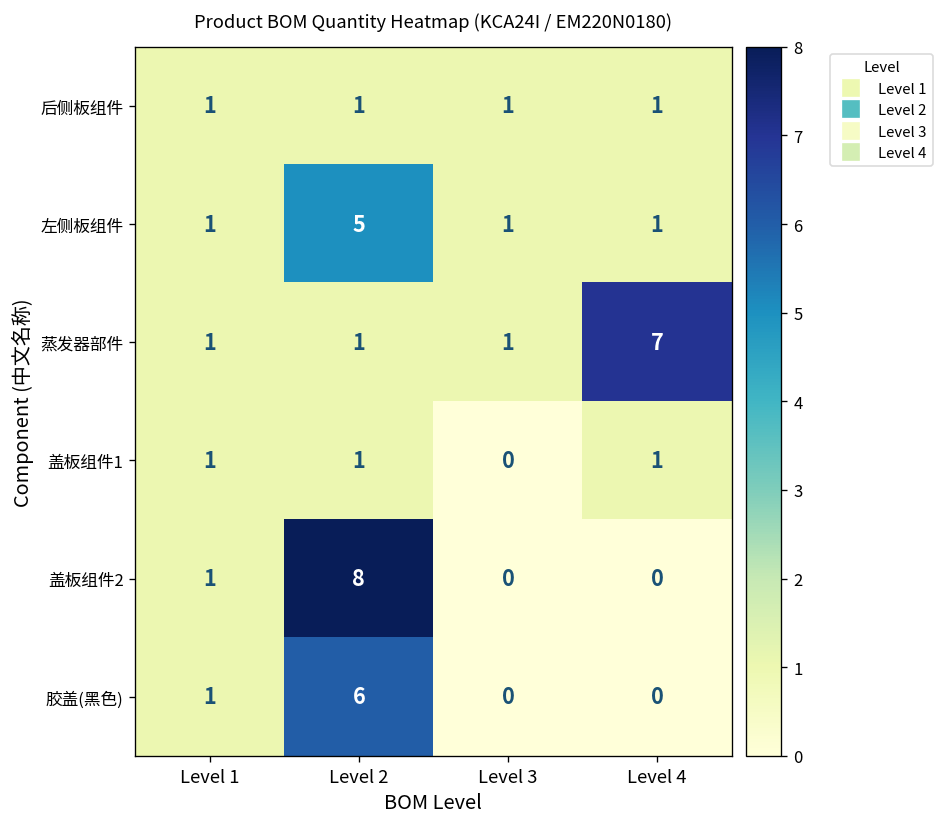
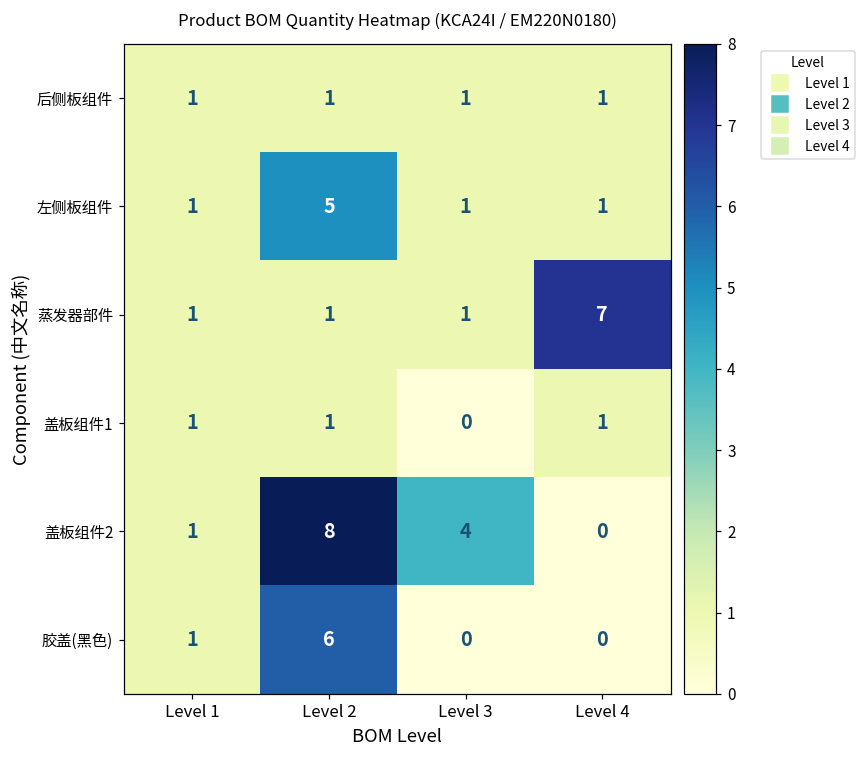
  {
    "后侧板组件": {
      "Level 1": 1,
      "Level 2": 1,
      "Level 3": 1,
      "Level 4": 1
    },
    "左侧板组件": {
      "Level 1": 1,
      "Level 2": 5,
      "Level 3": 1,
      "Level 4": 1
    },
    "蒸发器部件": {
      "Level 1": 1,
      "Level 2": 1,
      "Level 3": 1,
      "Level 4": 7
    },
    "盖板组件1": {
      "Level 1": 1,
      "Level 2": 1,
      "Level 3": 0,
      "Level 4": 1
    },
    "盖板组件2": {
      "Level 1": 1,
      "Level 2": 8,
-     "Level 3": 0,
+     "Level 3": 4,
      "Level 4": 0
    },
    "胶盖(黑色)": {
      "Level 1": 1,
      "Level 2": 6,
      "Level 3": 0,
      "Level 4": 0
    }
  }
